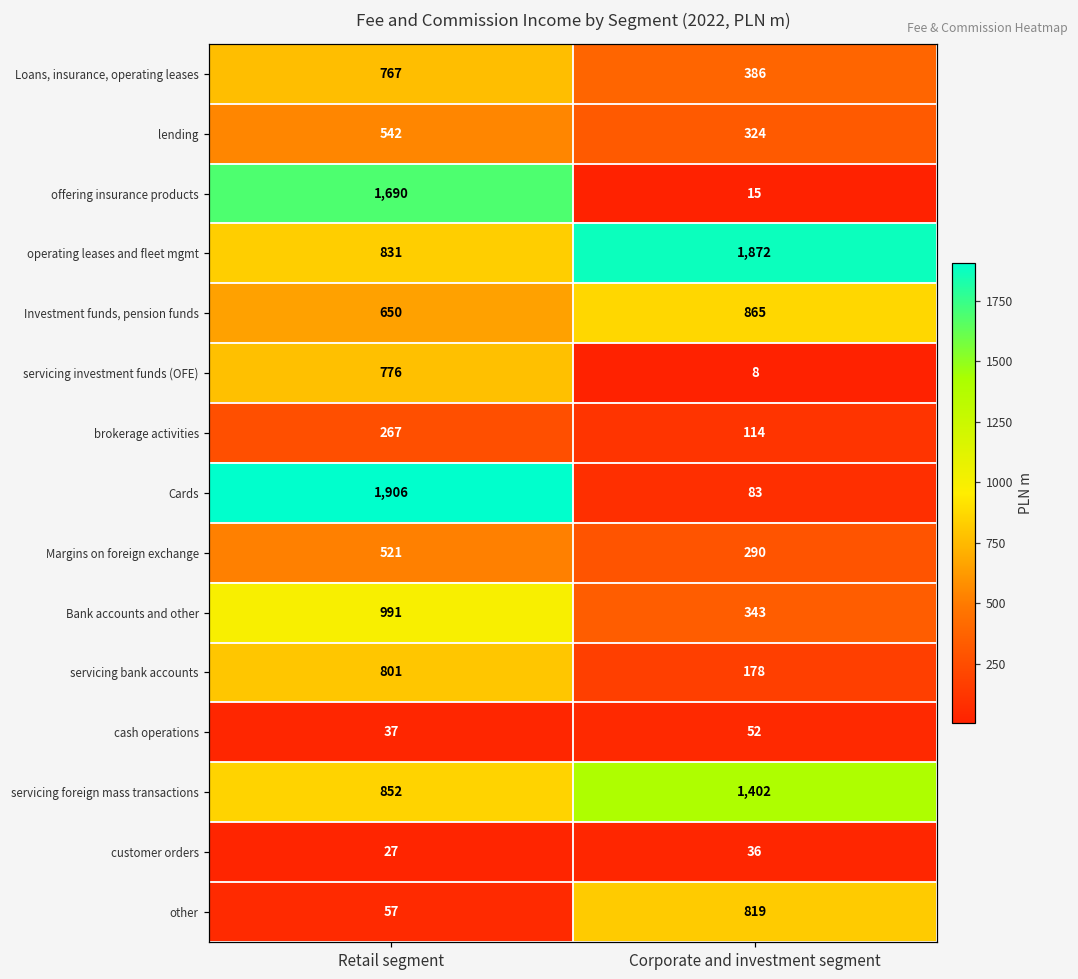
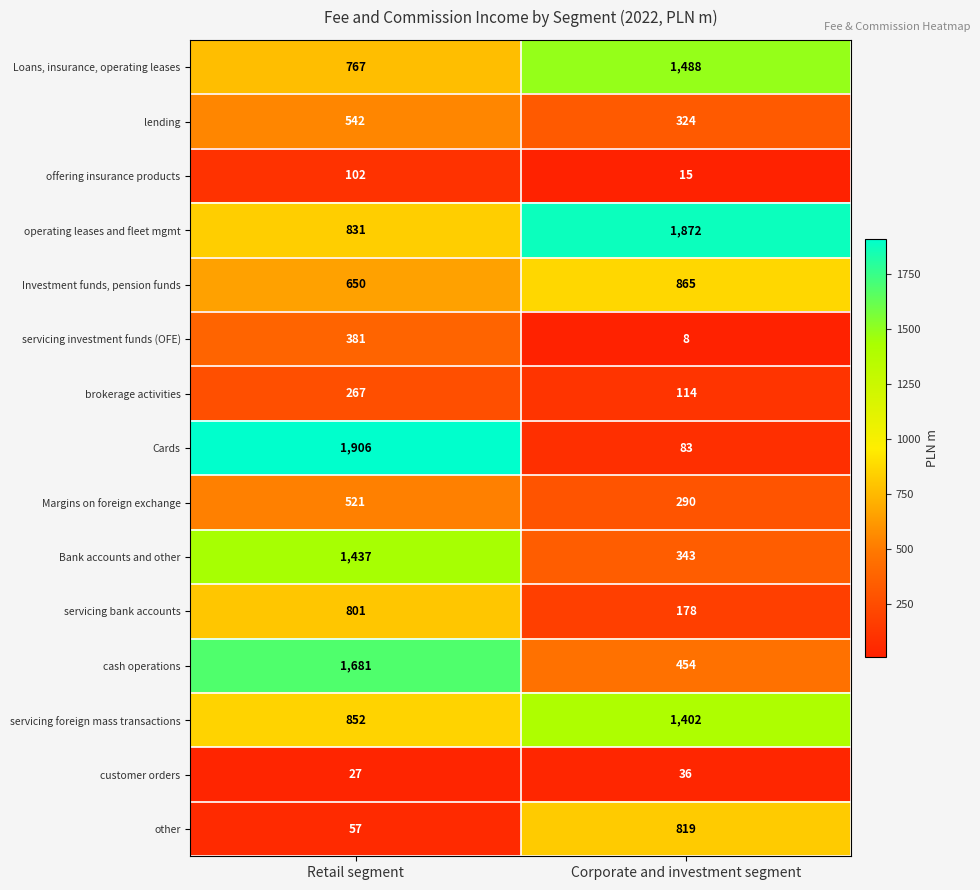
  {
    "Loans, insurance, operating leases": {
      "Retail segment": "767",
-     "Corporate and investment segment": "386"
+     "Corporate and investment segment": "1,488"
    },
    "lending": {
      "Retail segment": "542",
      "Corporate and investment segment": "324"
    },
    "offering insurance products": {
-     "Retail segment": "1,690",
+     "Retail segment": "102",
      "Corporate and investment segment": "15"
    },
    "operating leases and fleet mgmt": {
      "Retail segment": "831",
      "Corporate and investment segment": "1,872"
    },
    "Investment funds, pension funds": {
      "Retail segment": "650",
      "Corporate and investment segment": "865"
    },
    "servicing investment funds (OFE)": {
-     "Retail segment": "776",
+     "Retail segment": "381",
      "Corporate and investment segment": "8"
    },
    "brokerage activities": {
      "Retail segment": "267",
      "Corporate and investment segment": "114"
    },
    "Cards": {
      "Retail segment": "1,906",
      "Corporate and investment segment": "83"
    },
    "Margins on foreign exchange": {
      "Retail segment": "521",
      "Corporate and investment segment": "290"
    },
    "Bank accounts and other": {
-     "Retail segment": "991",
+     "Retail segment": "1,437",
      "Corporate and investment segment": "343"
    },
    "servicing bank accounts": {
      "Retail segment": "801",
      "Corporate and investment segment": "178"
    },
    "cash operations": {
-     "Retail segment": "37",
-     "Corporate and investment segment": "52"
+     "Retail segment": "1,681",
+     "Corporate and investment segment": "454"
    },
    "servicing foreign mass transactions": {
      "Retail segment": "852",
      "Corporate and investment segment": "1,402"
    },
    "customer orders": {
      "Retail segment": "27",
      "Corporate and investment segment": "36"
    },
    "other": {
      "Retail segment": "57",
      "Corporate and investment segment": "819"
    }
  }
